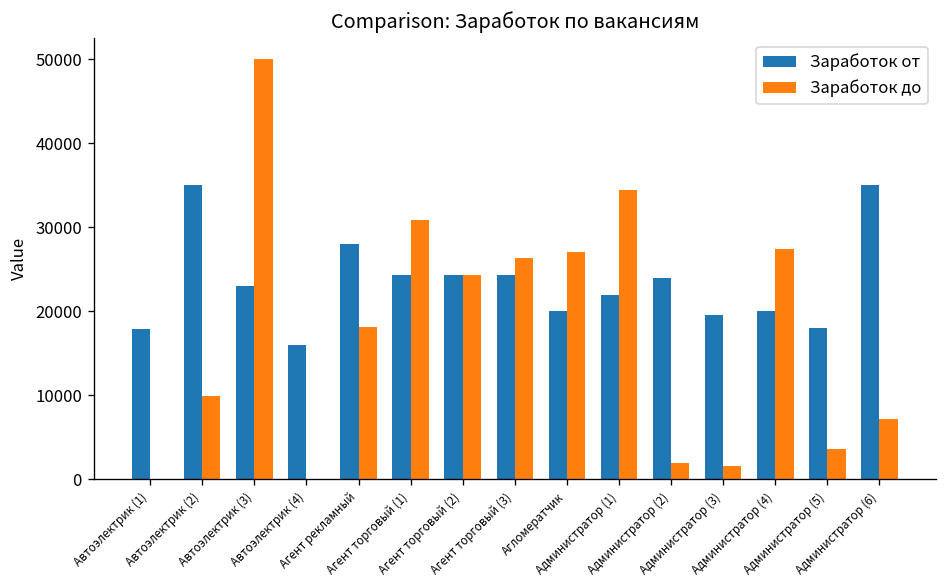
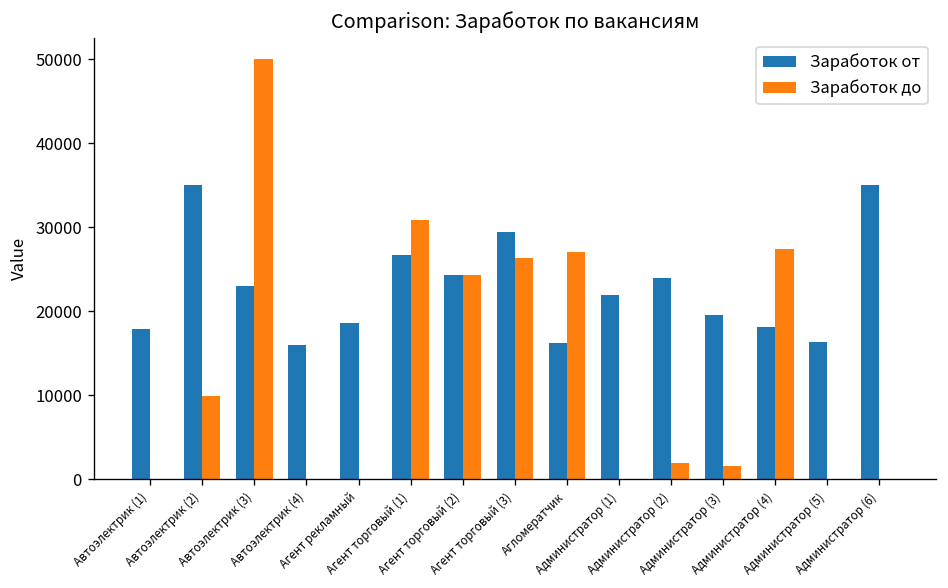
  {
    "Заработок от": {
      "Автоэлектрик (1)": 18000,
      "Автоэлектрик (2)": 35000,
      "Автоэлектрик (3)": 23000,
      "Автоэлектрик (4)": 16000,
-     "Агент рекламный": 28000,
-     "Агент торговый (1)": 24000,
+     "Агент рекламный": 19000,
+     "Агент торговый (1)": 27000,
      "Агент торговый (2)": 24000,
-     "Агент торговый (3)": 24000,
-     "Агломератчик": 20000,
+     "Агент торговый (3)": 29000,
+     "Агломератчик": 16000,
      "Администратор (1)": 22000,
      "Администратор (2)": 24000,
      "Администратор (3)": 20000,
-     "Администратор (4)": 20000,
-     "Администратор (5)": 18000,
+     "Администратор (4)": 18000,
+     "Администратор (5)": 16000,
      "Администратор (6)": 35000
    },
    "Заработок до": {
      "Автоэлектрик (1)": 0,
      "Автоэлектрик (2)": 10000,
      "Автоэлектрик (3)": 50000,
      "Автоэлектрик (4)": 0,
-     "Агент рекламный": 18000,
+     "Агент рекламный": 0,
      "Агент торговый (1)": 31000,
      "Агент торговый (2)": 24000,
      "Агент торговый (3)": 26000,
      "Агломератчик": 27000,
-     "Администратор (1)": 34000,
+     "Администратор (1)": 0,
      "Администратор (2)": 2000,
      "Администратор (3)": 2000,
      "Администратор (4)": 27000,
-     "Администратор (5)": 4000,
-     "Администратор (6)": 7000
+     "Администратор (5)": 0,
+     "Администратор (6)": 0
    }
  }
